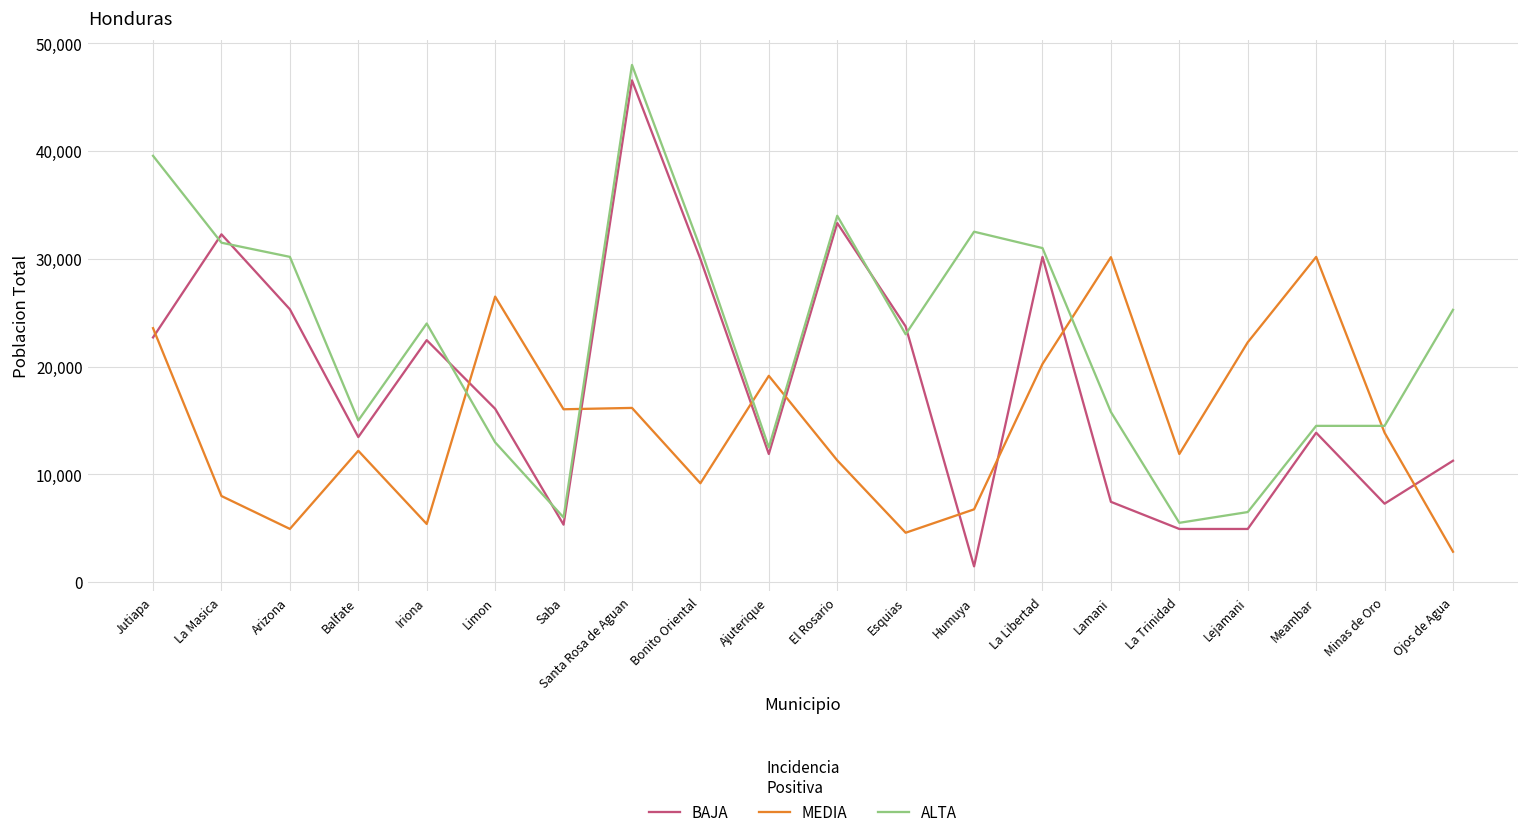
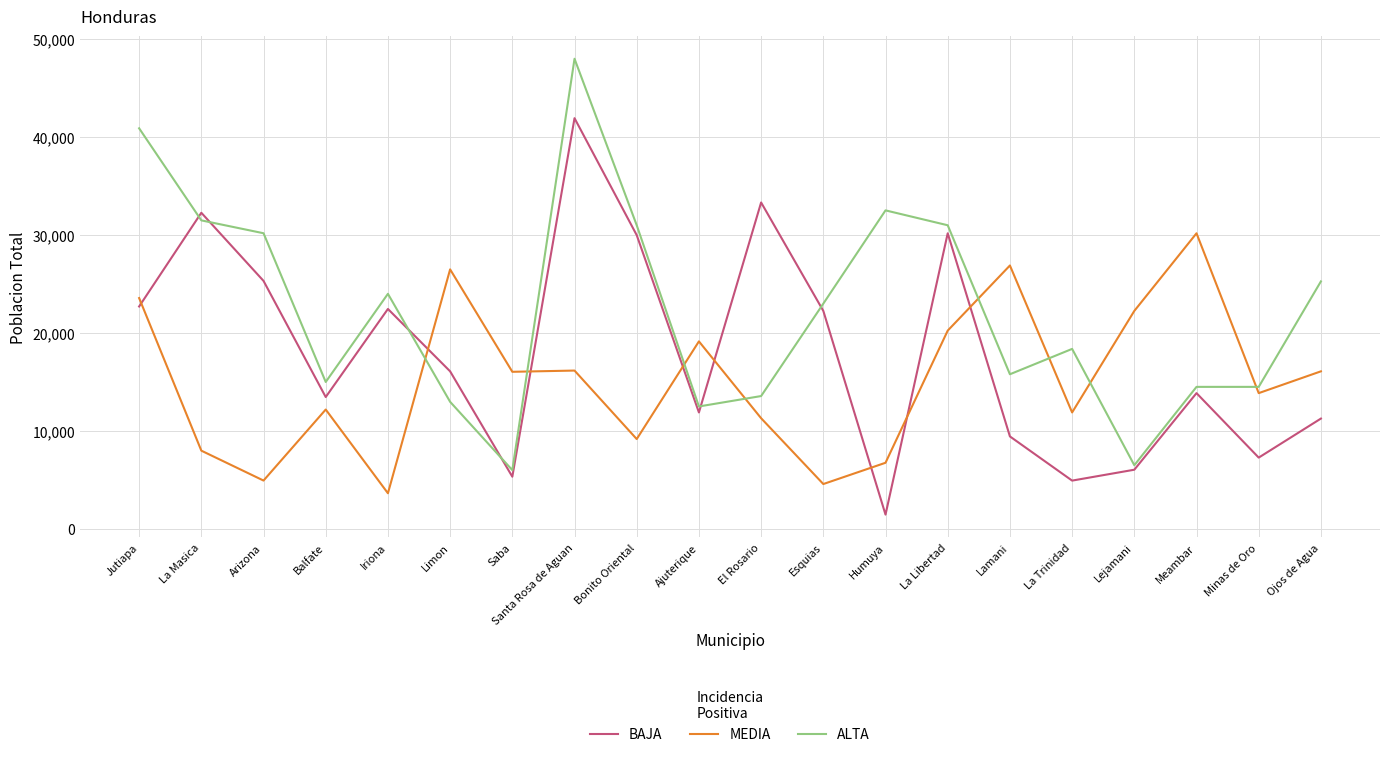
  {
    "BAJA": {
      "Jutiapa": "23,000",
      "La Masica": "32,000",
      "Arizona": "25,000",
      "Balfate": "13,000",
      "Iriona": "22,000",
      "Limon": "16,000",
      "Saba": "5,000",
-     "Santa Rosa de Aguan": "47,000",
+     "Santa Rosa de Aguan": "42,000",
      "Bonito Oriental": "30,000",
      "Ajuterique": "12,000",
      "El Rosario": "33,000",
-     "Esquias": "24,000",
+     "Esquias": "22,000",
      "Humuya": "1,000",
      "La Libertad": "30,000",
-     "Lamani": "7,000",
+     "Lamani": "9,000",
      "La Trinidad": "5,000",
-     "Lejamani": "5,000",
+     "Lejamani": "6,000",
      "Meambar": "14,000",
      "Minas de Oro": "7,000",
      "Ojos de Agua": "11,000"
    },
    "MEDIA": {
      "Jutiapa": "24,000",
      "La Masica": "8,000",
      "Arizona": "5,000",
      "Balfate": "12,000",
-     "Iriona": "5,000",
+     "Iriona": "4,000",
      "Limon": "26,000",
      "Saba": "16,000",
      "Santa Rosa de Aguan": "16,000",
      "Bonito Oriental": "9,000",
      "Ajuterique": "19,000",
      "El Rosario": "11,000",
      "Esquias": "5,000",
      "Humuya": "7,000",
      "La Libertad": "20,000",
-     "Lamani": "30,000",
+     "Lamani": "27,000",
      "La Trinidad": "12,000",
      "Lejamani": "22,000",
      "Meambar": "30,000",
      "Minas de Oro": "14,000",
-     "Ojos de Agua": "3,000"
+     "Ojos de Agua": "16,000"
    },
    "ALTA": {
-     "Jutiapa": "40,000",
+     "Jutiapa": "41,000",
      "La Masica": "32,000",
      "Arizona": "30,000",
      "Balfate": "15,000",
      "Iriona": "24,000",
      "Limon": "13,000",
      "Saba": "6,000",
      "Santa Rosa de Aguan": "48,000",
      "Bonito Oriental": "31,000",
      "Ajuterique": "13,000",
-     "El Rosario": "34,000",
+     "El Rosario": "14,000",
      "Esquias": "23,000",
      "Humuya": "33,000",
      "La Libertad": "31,000",
      "Lamani": "16,000",
-     "La Trinidad": "6,000",
+     "La Trinidad": "18,000",
      "Lejamani": "7,000",
      "Meambar": "15,000",
      "Minas de Oro": "15,000",
      "Ojos de Agua": "25,000"
    }
  }
